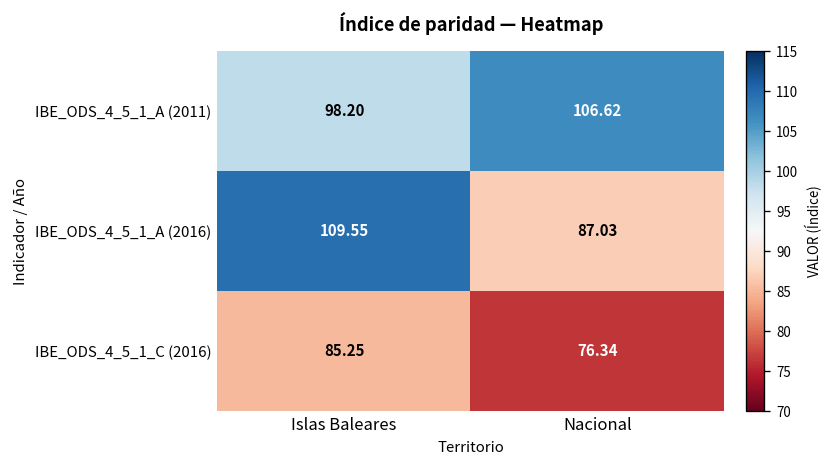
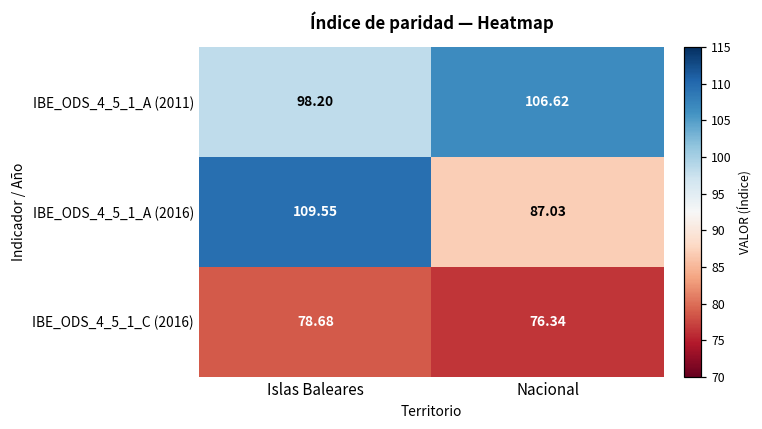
  {
    "IBE_ODS_4_5_1_A (2011)": {
      "Islas Baleares": 98.20,
      "Nacional": 106.62
    },
    "IBE_ODS_4_5_1_A (2016)": {
      "Islas Baleares": 109.55,
      "Nacional": 87.03
    },
    "IBE_ODS_4_5_1_C (2016)": {
-     "Islas Baleares": 85.25,
+     "Islas Baleares": 78.68,
      "Nacional": 76.34
    }
  }
